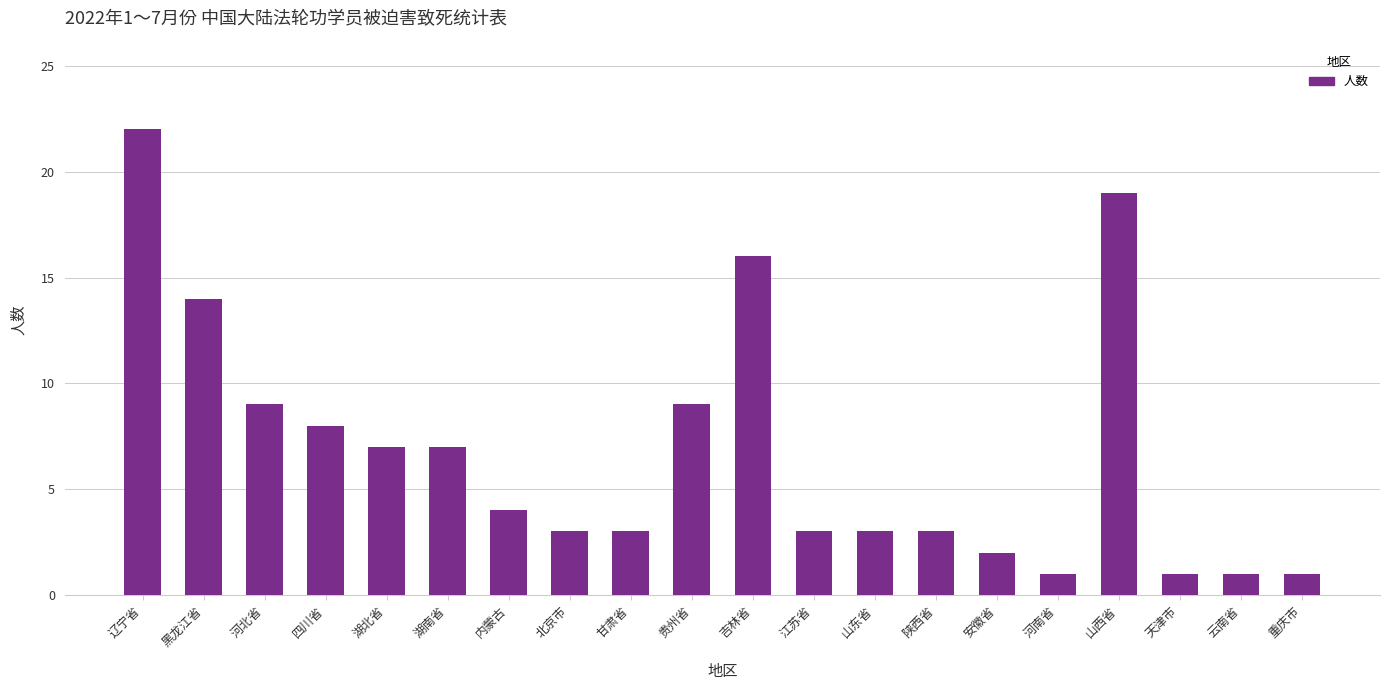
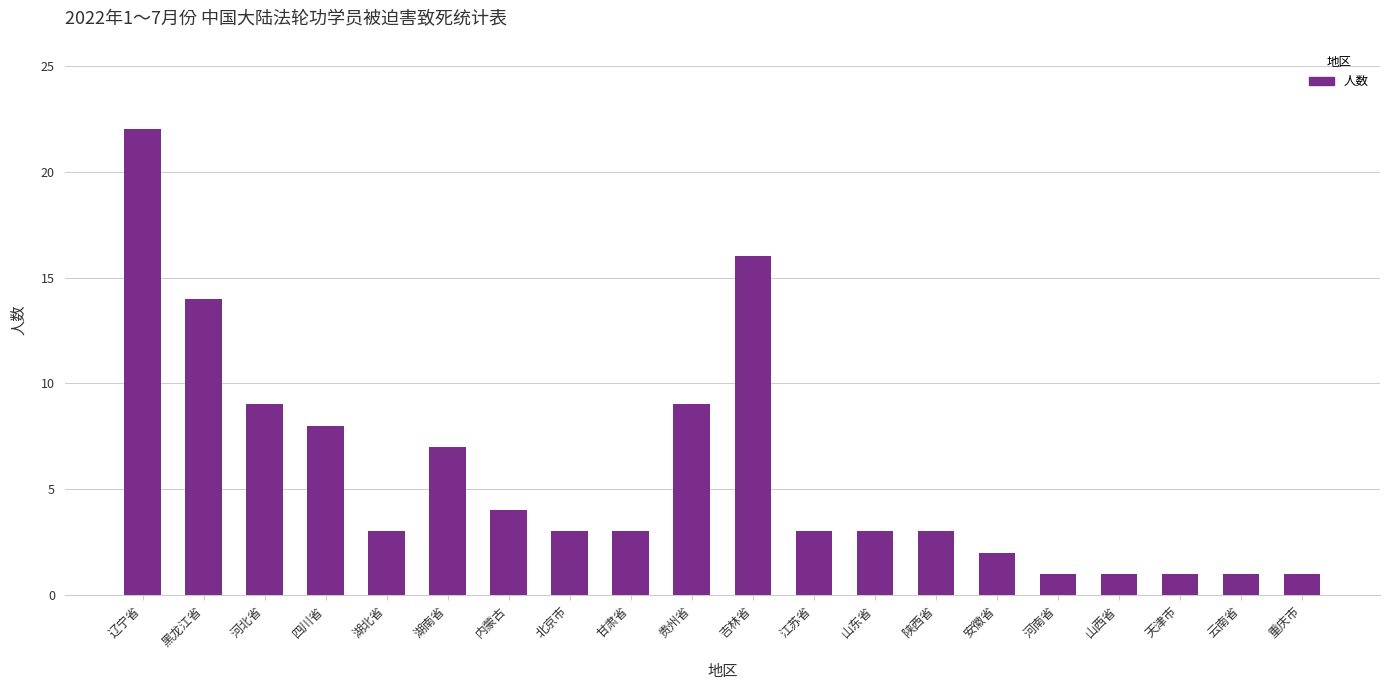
  {
    "辽宁省": 22,
    "黑龙江省": 14,
    "河北省": 9,
    "四川省": 8,
-   "湖北省": 7,
+   "湖北省": 3,
    "湖南省": 7,
    "内蒙古": 4,
    "北京市": 3,
    "甘肃省": 3,
    "贵州省": 9,
    "吉林省": 16,
    "江苏省": 3,
    "山东省": 3,
    "陕西省": 3,
    "安徽省": 2,
    "河南省": 1,
-   "山西省": 19,
+   "山西省": 1,
    "天津市": 1,
    "云南省": 1,
    "重庆市": 1
  }
